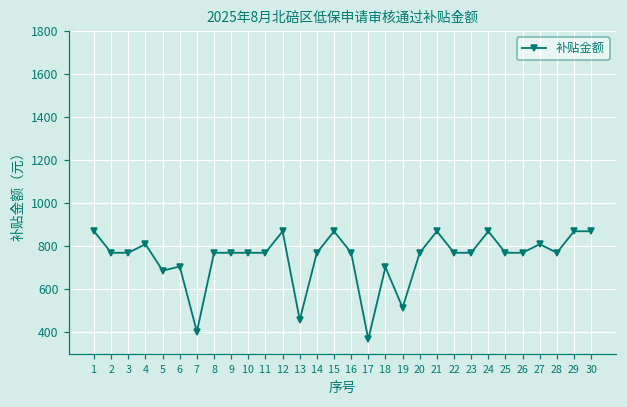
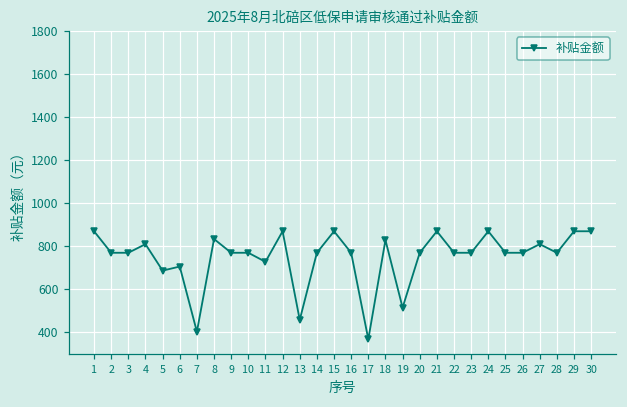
  {
    "1": 870,
    "2": 770,
    "3": 770,
    "4": 810,
    "5": 690,
    "6": 710,
    "7": 400,
-   "8": 770,
+   "8": 830,
    "9": 770,
    "10": 770,
-   "11": 770,
+   "11": 730,
    "12": 870,
    "13": 460,
    "14": 770,
    "15": 870,
    "16": 770,
    "17": 370,
-   "18": 700,
+   "18": 830,
    "19": 520,
    "20": 770,
    "21": 870,
    "22": 770,
    "23": 770,
    "24": 870,
    "25": 770,
    "26": 770,
    "27": 810,
    "28": 770,
    "29": 870,
    "30": 870
  }
